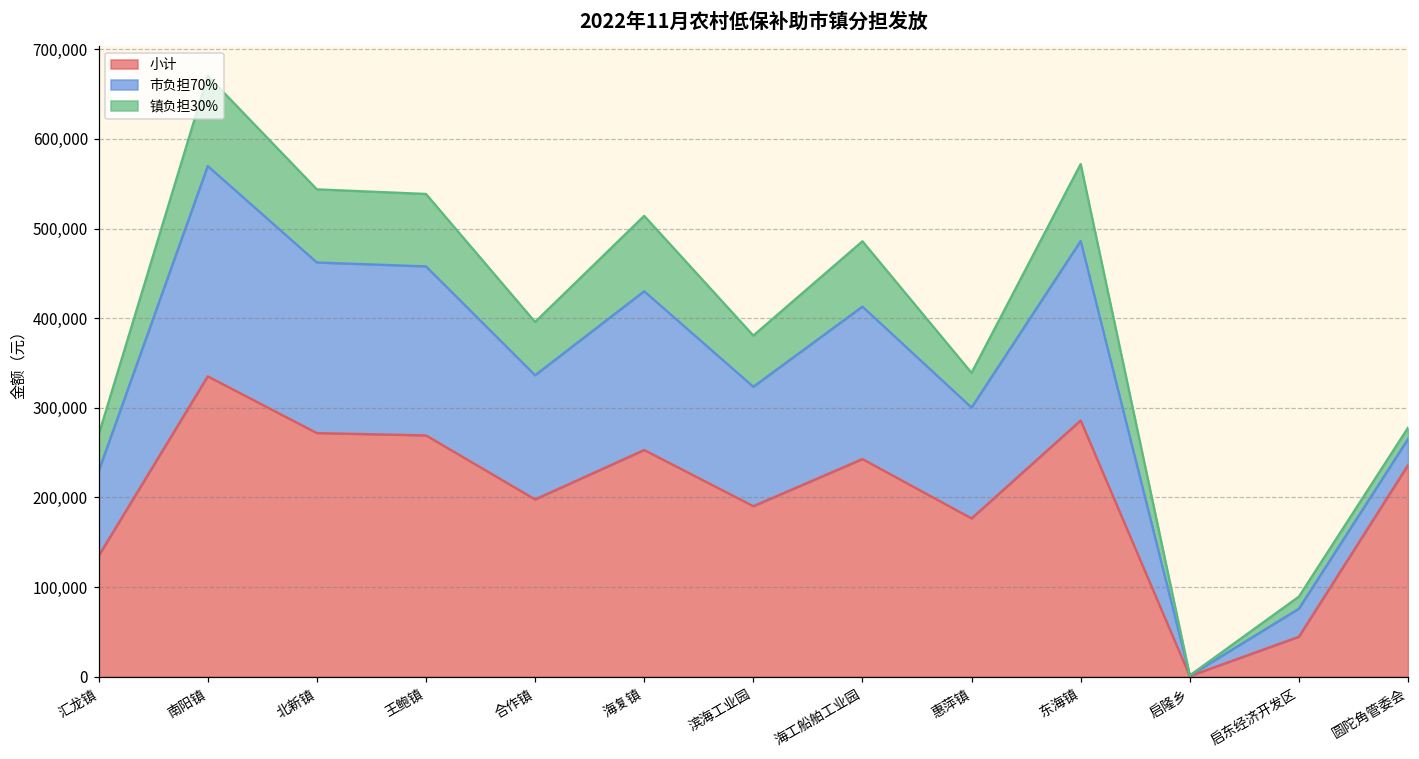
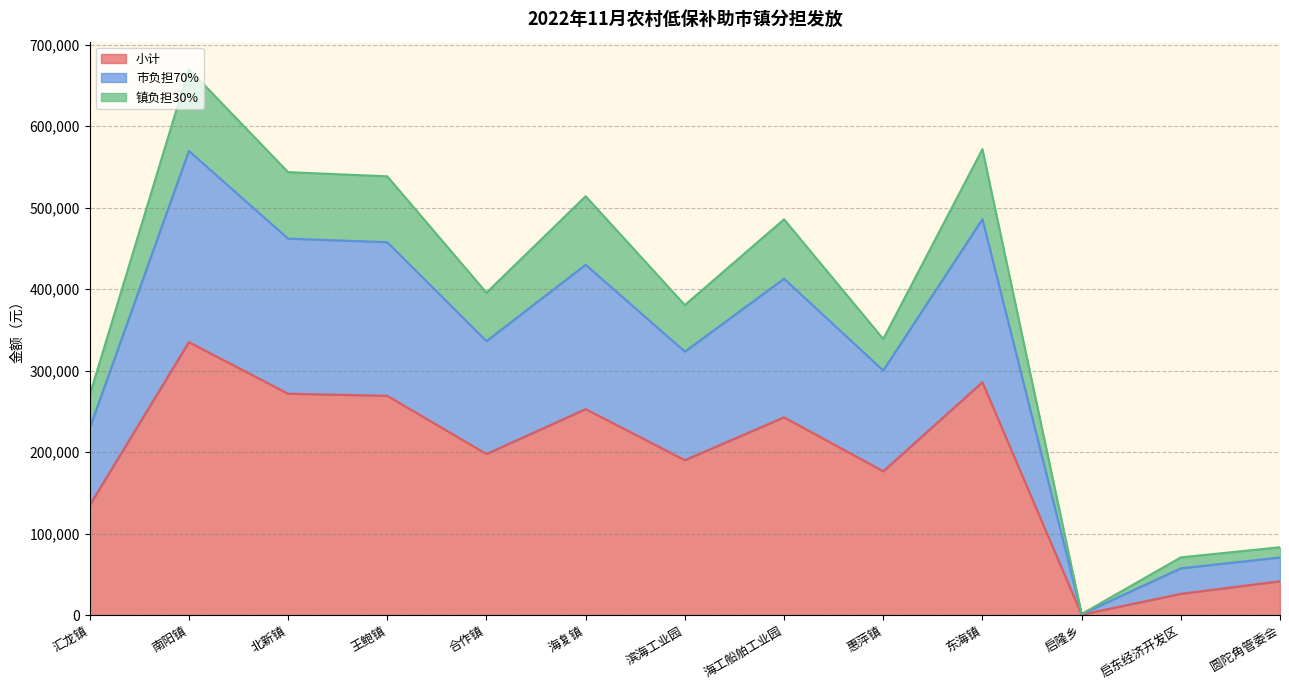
  {
    "小计": {
      "汇龙镇": "130,000",
      "南阳镇": "340,000",
      "北新镇": "270,000",
      "王鲍镇": "270,000",
      "合作镇": "200,000",
      "海复镇": "250,000",
      "滨海工业园": "190,000",
      "海工船舶工业园": "240,000",
      "惠萍镇": "180,000",
      "东海镇": "290,000",
-     "启东经济开发区": "40,000",
-     "圆陀角管委会": "240,000"
+     "启东经济开发区": "30,000",
+     "圆陀角管委会": "40,000"
    },
    "市负担70%": {
      "汇龙镇": "90,000",
      "南阳镇": "230,000",
      "北新镇": "190,000",
      "王鲍镇": "190,000",
      "合作镇": "140,000",
      "海复镇": "180,000",
      "滨海工业园": "130,000",
      "海工船舶工业园": "170,000",
      "惠萍镇": "120,000",
      "东海镇": "200,000",
      "启东经济开发区": "30,000",
      "圆陀角管委会": "30,000"
    },
    "镇负担30%": {
      "汇龙镇": "40,000",
      "北新镇": "80,000",
      "王鲍镇": "80,000",
      "合作镇": "60,000",
      "海复镇": "80,000",
      "滨海工业园": "60,000",
      "海工船舶工业园": "70,000",
      "惠萍镇": "40,000",
      "东海镇": "90,000",
      "启东经济开发区": "10,000",
      "圆陀角管委会": "10,000"
    }
  }
